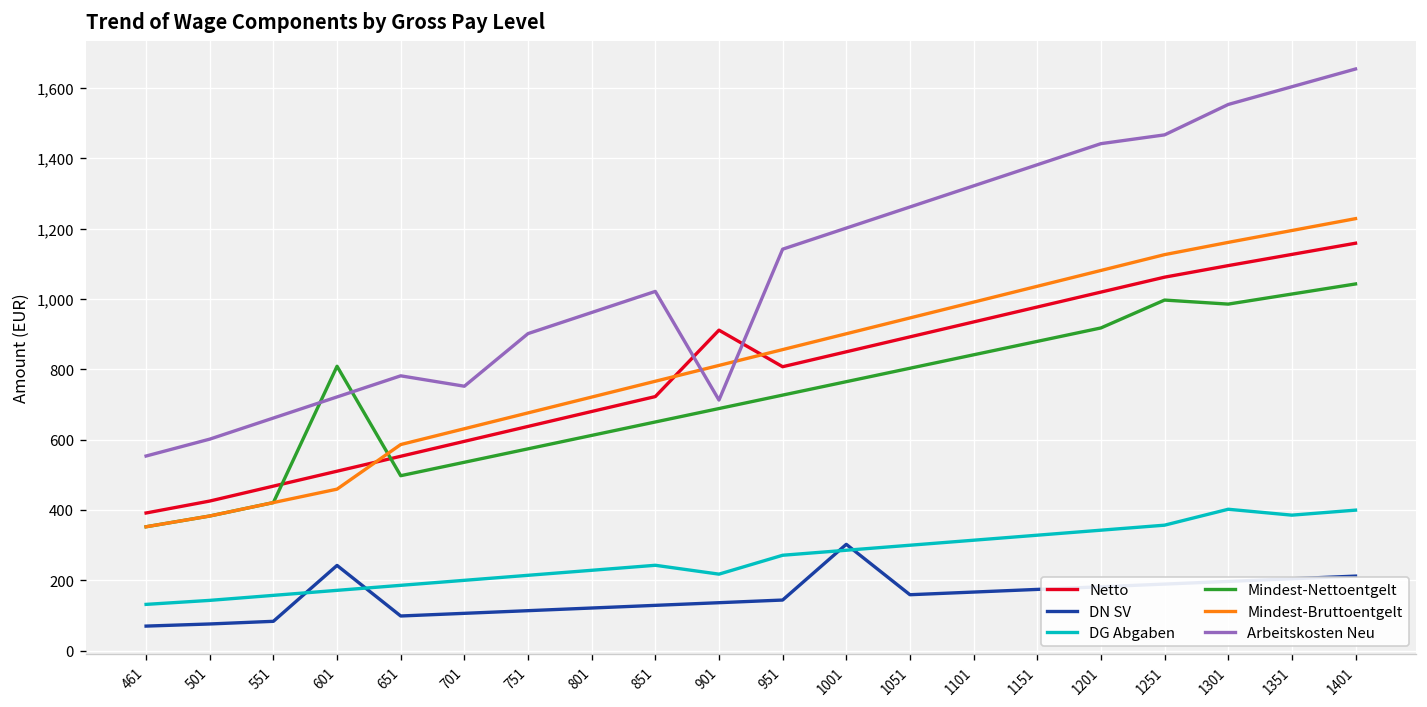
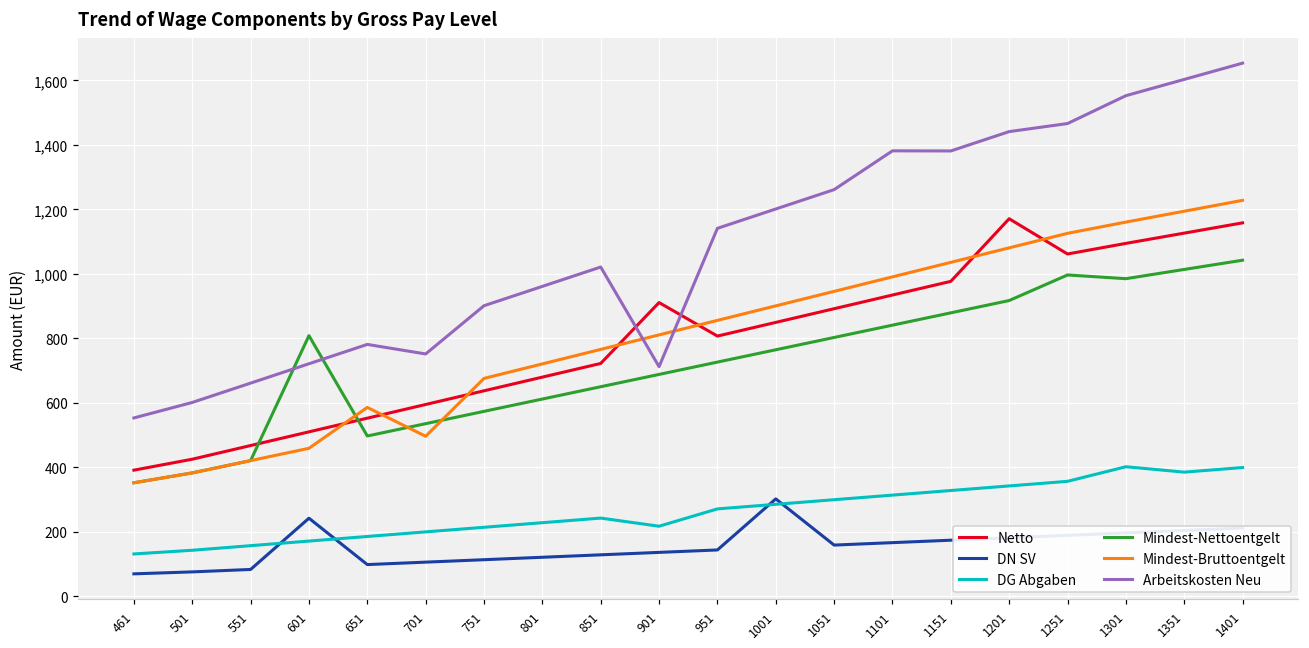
  {
    "Netto": {
      "461": "390",
      "501": "430",
      "551": "470",
      "601": "510",
      "651": "550",
      "701": "600",
      "751": "640",
      "801": "680",
      "851": "720",
      "901": "910",
      "951": "810",
      "1001": "850",
      "1051": "890",
      "1101": "930",
      "1151": "980",
-     "1201": "1,020",
+     "1201": "1,170",
      "1251": "1,060",
      "1301": "1,090",
      "1351": "1,130",
      "1401": "1,160"
    },
    "DN SV": {
      "461": "70",
      "501": "80",
      "551": "80",
      "601": "240",
      "651": "100",
      "701": "110",
      "751": "110",
      "801": "120",
      "851": "130",
      "901": "140",
      "951": "140",
      "1001": "300",
      "1051": "160",
      "1101": "170",
      "1151": "170"
    },
    "DG Abgaben": {
      "461": "130",
      "501": "140",
      "551": "160",
      "601": "170",
      "651": "190",
      "701": "200",
      "751": "210",
      "801": "230",
      "851": "240",
      "901": "220",
      "951": "270",
      "1001": "290",
      "1051": "300",
      "1101": "310",
      "1151": "330",
      "1201": "340",
      "1251": "360",
      "1301": "400",
      "1351": "390",
      "1401": "400"
    },
    "Mindest-Nettoentgelt": {
      "601": "810",
      "651": "500",
      "701": "540",
      "751": "570",
      "801": "610",
      "851": "650",
      "901": "690",
      "951": "730",
      "1001": "760",
      "1051": "800",
      "1101": "840",
      "1151": "880",
      "1201": "920",
      "1251": "1,000",
      "1301": "990",
      "1351": "1,010",
      "1401": "1,040"
    },
    "Mindest-Bruttoentgelt": {
      "601": "460",
      "651": "590",
-     "701": "630",
+     "701": "500",
      "751": "680",
      "801": "720",
      "851": "770",
      "901": "810",
      "951": "860",
      "1001": "900",
      "1051": "950",
      "1101": "990",
      "1151": "1,040",
      "1201": "1,080",
      "1251": "1,130",
      "1301": "1,160",
      "1351": "1,190",
      "1401": "1,230"
    },
    "Arbeitskosten Neu": {
      "461": "550",
      "501": "600",
      "551": "660",
      "601": "720",
      "651": "780",
      "701": "750",
      "751": "900",
      "801": "960",
      "851": "1,020",
      "901": "710",
      "951": "1,140",
      "1001": "1,200",
      "1051": "1,260",
-     "1101": "1,320",
+     "1101": "1,380",
      "1151": "1,380",
      "1201": "1,440",
      "1251": "1,470",
      "1301": "1,550",
      "1351": "1,600",
      "1401": "1,650"
    }
  }
